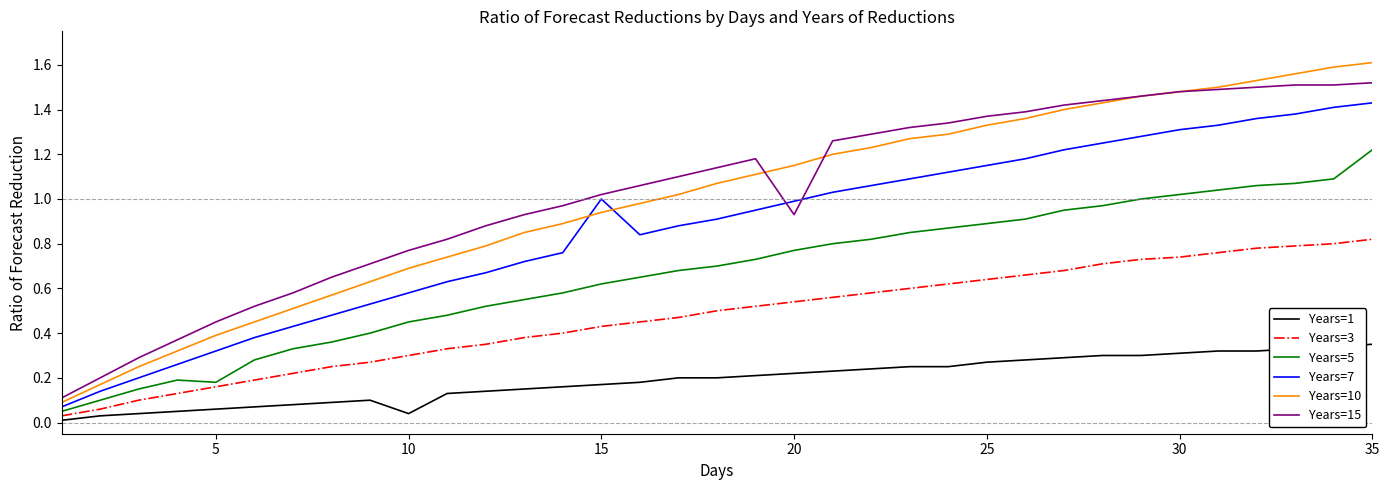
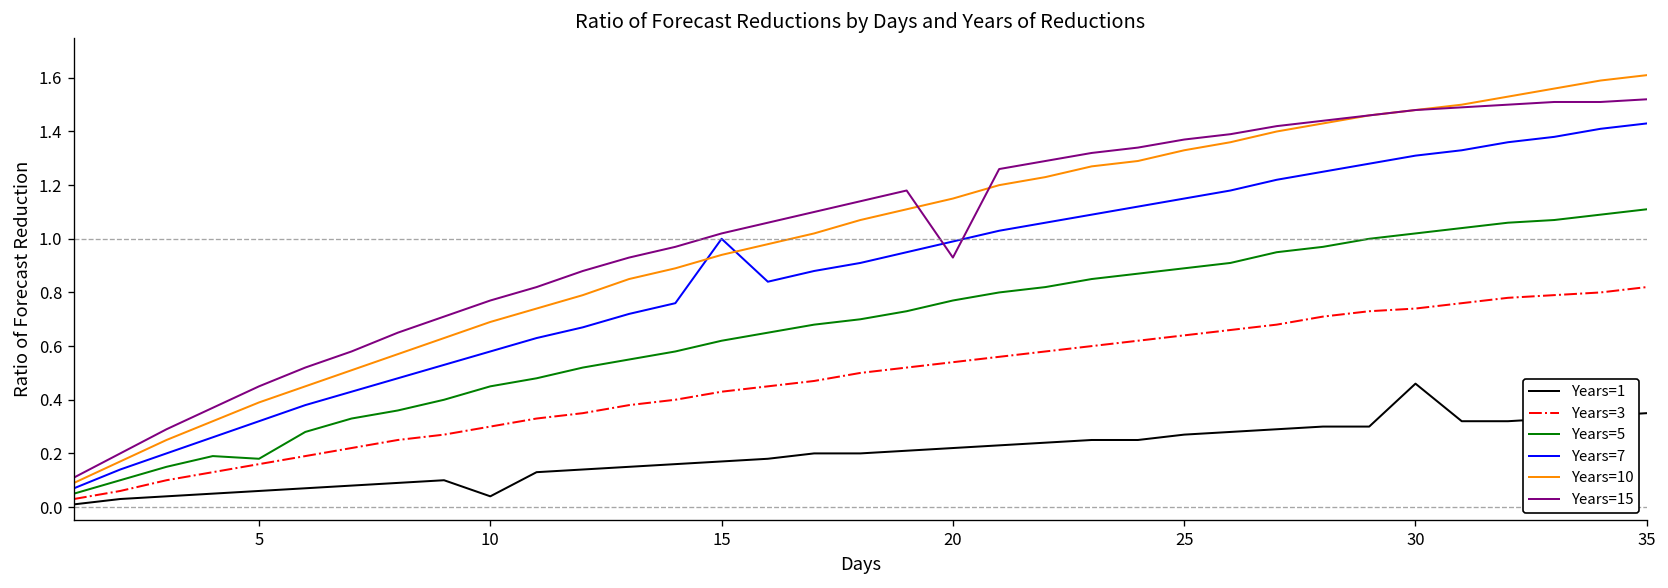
  {
    "Years=1": {
      "5": 0.06,
      "10": 0.04,
      "15": 0.17,
      "20": 0.22,
      "25": 0.27,
-     "30": 0.31,
+     "30": 0.46,
      "35": 0.35
    },
    "Years=3": {
      "5": 0.16,
      "10": 0.30,
      "15": 0.43,
      "20": 0.54,
      "25": 0.64,
      "30": 0.74,
      "35": 0.82
    },
    "Years=5": {
      "5": 0.18,
      "10": 0.45,
      "15": 0.62,
      "20": 0.77,
      "25": 0.89,
      "30": 1.02,
-     "35": 1.22
+     "35": 1.11
    },
    "Years=7": {
      "5": 0.32,
      "10": 0.58,
      "15": 1.00,
      "20": 0.99,
      "25": 1.15,
      "30": 1.31,
      "35": 1.43
    },
    "Years=10": {
      "5": 0.39,
      "10": 0.69,
      "15": 0.94,
      "20": 1.15,
      "25": 1.33,
      "35": 1.61
    },
    "Years=15": {
      "5": 0.45,
      "10": 0.77,
      "15": 1.02,
      "20": 0.93,
      "25": 1.37,
      "35": 1.52
    }
  }
